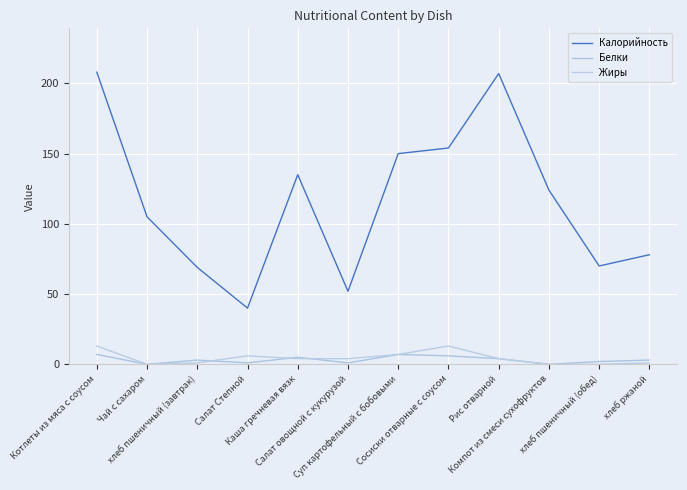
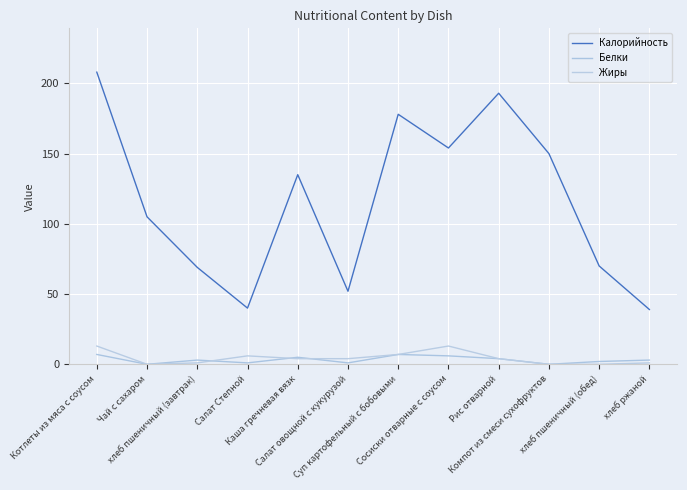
  {
    "Калорийность": {
      "Котлеты из мяса с соусом": 208,
      "Чай с сахаром": 105,
      "хлеб пшеничный (завтрак)": 69,
      "Салат Степной": 40,
      "Каша гречневая вязк": 135,
      "Салат овощной с кукурузой": 52,
-     "Суп картофельный с бобовыми": 150,
+     "Суп картофельный с бобовыми": 178,
      "Сосиски отварные с соусом": 154,
-     "Рис отварной": 207,
-     "Компот из смеси сухофруктов": 124,
+     "Рис отварной": 193,
+     "Компот из смеси сухофруктов": 150,
      "хлеб пшеничный (обед)": 70,
-     "хлеб ржаной": 78
+     "хлеб ржаной": 39
    }
  }
